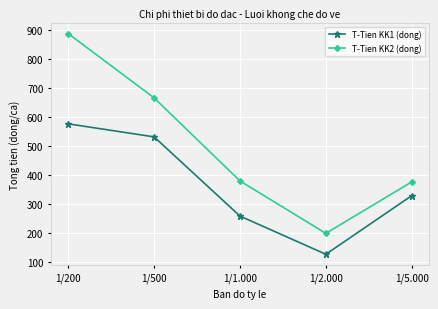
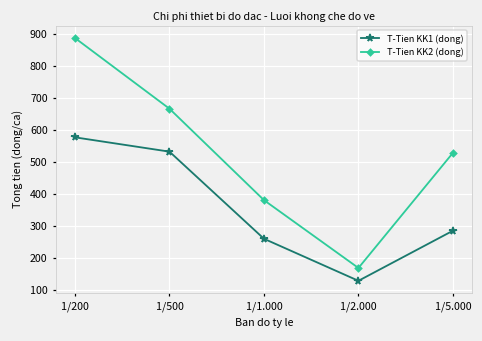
  {
    "T-Tien KK1 (dong)": {
      "1/200": 580,
      "1/500": 530,
      "1/1.000": 260,
      "1/2.000": 130,
-     "1/5.000": 330
+     "1/5.000": 280
    },
    "T-Tien KK2 (dong)": {
      "1/200": 890,
      "1/500": 670,
      "1/1.000": 380,
-     "1/2.000": 200,
-     "1/5.000": 380
+     "1/2.000": 170,
+     "1/5.000": 530
    }
  }
